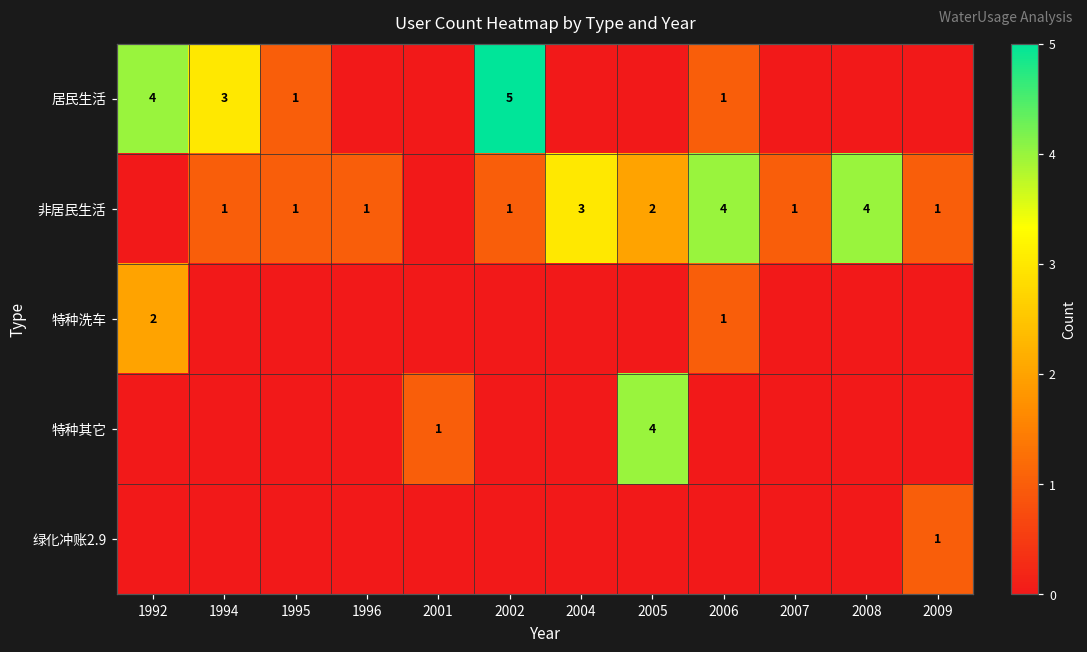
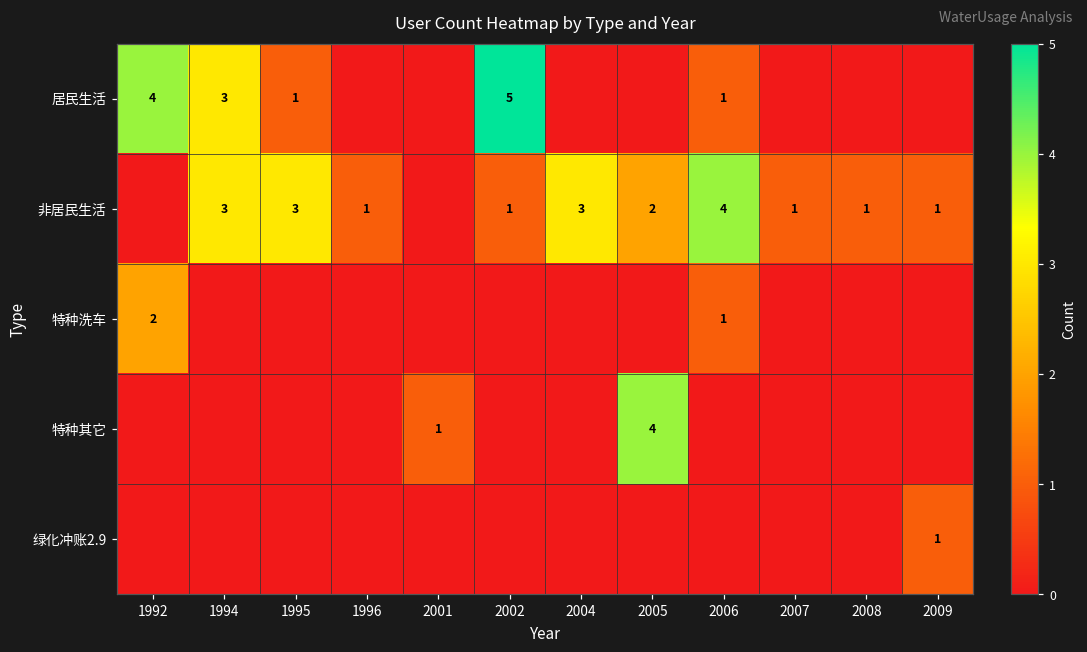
  {
    "居民生活": {
      "1992": 4,
      "1994": 3,
      "1995": 1,
      "2002": 5,
      "2006": 1
    },
    "非居民生活": {
-     "1994": 1,
-     "1995": 1,
+     "1994": 3,
+     "1995": 3,
      "1996": 1,
      "2002": 1,
      "2004": 3,
      "2005": 2,
      "2006": 4,
      "2007": 1,
-     "2008": 4,
+     "2008": 1,
      "2009": 1
    },
    "特种洗车": {
      "1992": 2,
      "2006": 1
    },
    "特种其它": {
      "2001": 1,
      "2005": 4
    },
    "绿化冲账2.9": {
      "2009": 1
    }
  }
